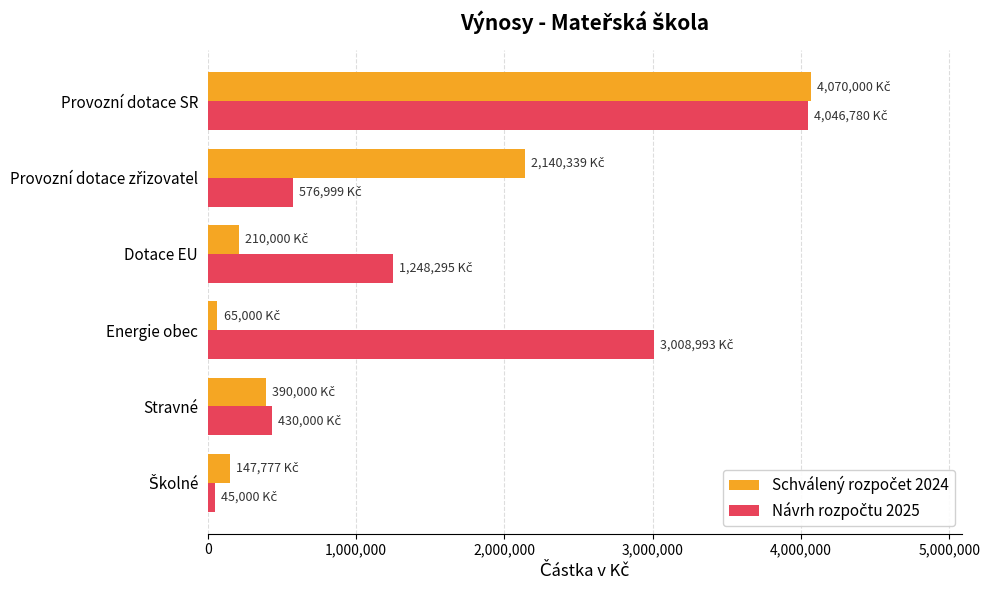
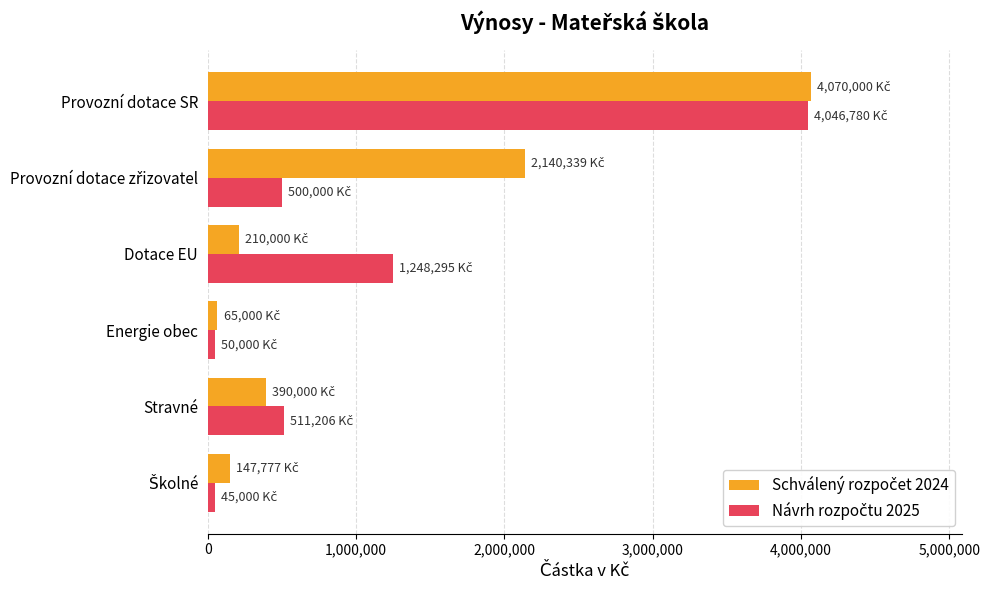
  {
    "Schválený rozpočet 2024": {
      "Provozní dotace SR": "4,070,000",
      "Provozní dotace zřizovatel": "2,140,339",
      "Dotace EU": "210,000",
      "Energie obec": "65,000",
      "Stravné": "390,000",
      "Školné": "147,777"
    },
    "Návrh rozpočtu 2025": {
      "Provozní dotace SR": "4,046,780",
-     "Provozní dotace zřizovatel": "576,999",
+     "Provozní dotace zřizovatel": "500,000",
      "Dotace EU": "1,248,295",
-     "Energie obec": "3,008,993",
-     "Stravné": "430,000",
+     "Energie obec": "50,000",
+     "Stravné": "511,206",
      "Školné": "45,000"
    }
  }
